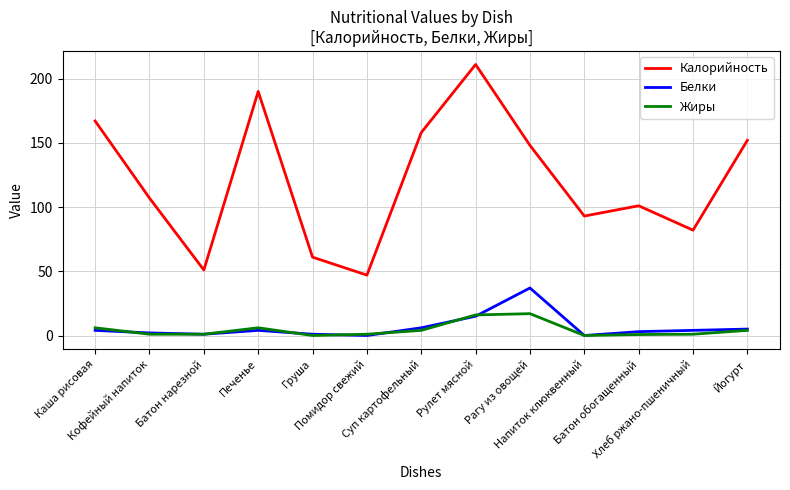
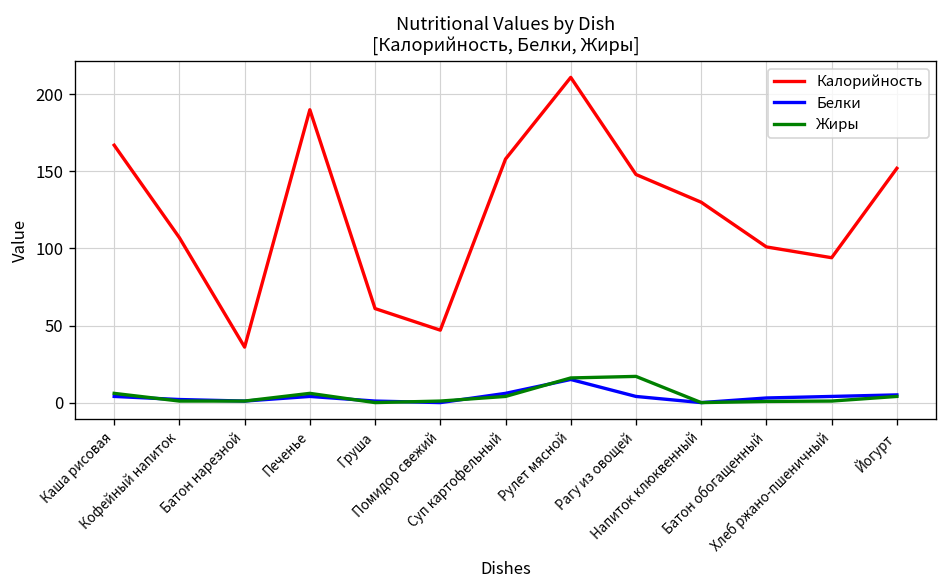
  {
    "Калорийность": {
      "Каша рисовая": 167,
      "Кофейный напиток": 107,
-     "Батон нарезной": 51,
+     "Батон нарезной": 36,
      "Печенье": 190,
      "Груша": 61,
      "Помидор свежий": 47,
      "Суп картофельный": 158,
      "Рулет мясной": 211,
      "Рагу из овощей": 148,
-     "Напиток клюквенный": 93,
+     "Напиток клюквенный": 130,
      "Батон обогащенный": 101,
-     "Хлеб ржано-пшеничный": 82,
+     "Хлеб ржано-пшеничный": 94,
      "Йогурт": 152
    },
    "Белки": {
      "Каша рисовая": 4,
      "Печенье": 4,
      "Суп картофельный": 6,
-     "Рагу из овощей": 37,
+     "Рагу из овощей": 4,
      "Батон обогащенный": 3,
      "Хлеб ржано-пшеничный": 4
    },
    "Жиры": {
      "Каша рисовая": 6,
      "Печенье": 6,
      "Суп картофельный": 4,
      "Рагу из овощей": 17,
      "Батон обогащенный": 1,
      "Хлеб ржано-пшеничный": 1
    }
  }
